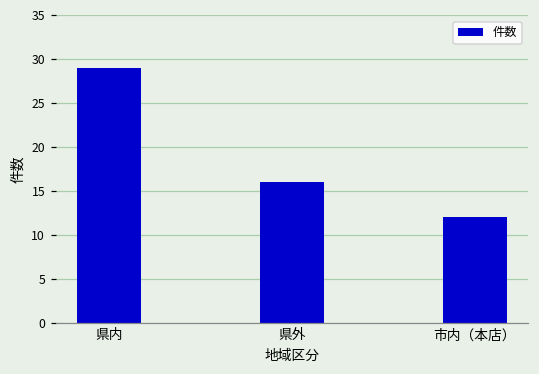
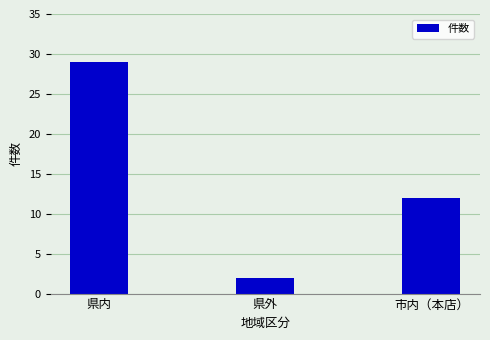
  {
    "県内": 29,
-   "県外": 16,
+   "県外": 2,
    "市内（本店）": 12
  }
